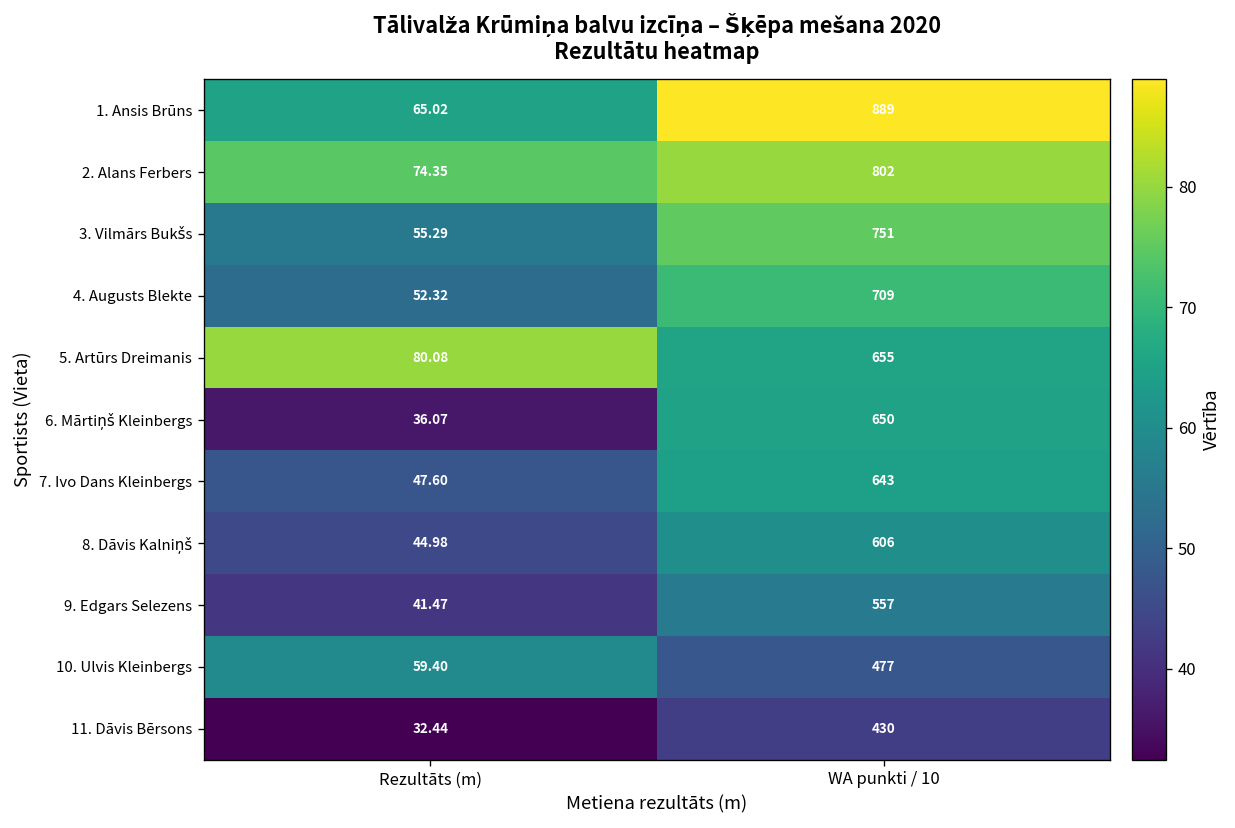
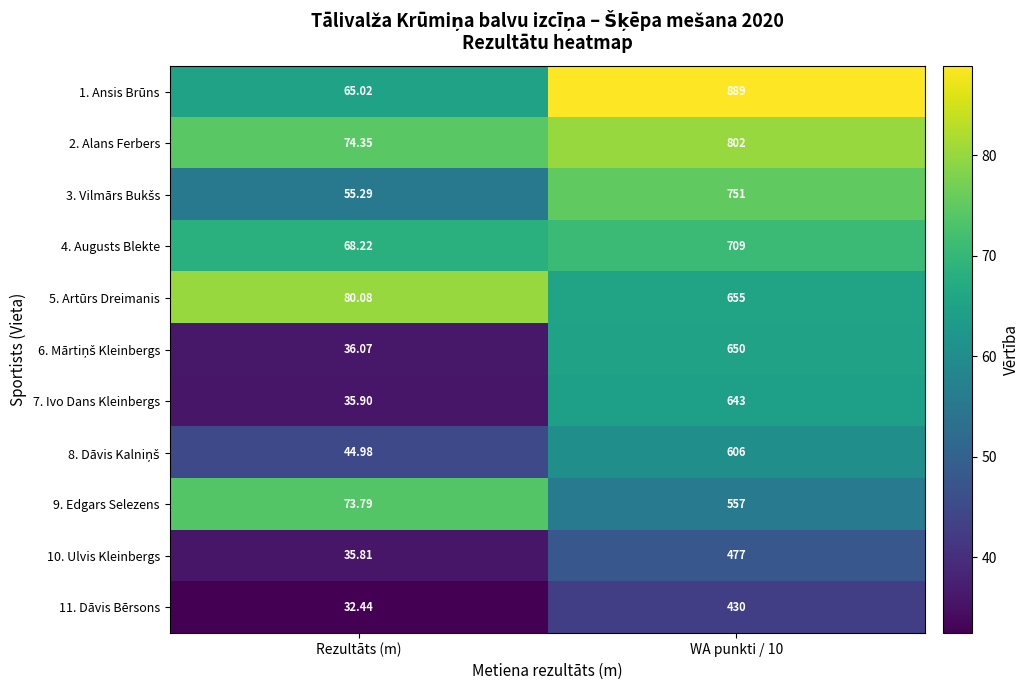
  {
    "1. Ansis Brūns": {
      "Rezultāts (m)": 65.02,
      "WA punkti / 10": 889
    },
    "2. Alans Ferbers": {
      "Rezultāts (m)": 74.35,
      "WA punkti / 10": 802
    },
    "3. Vilmārs Bukšs": {
      "Rezultāts (m)": 55.29,
      "WA punkti / 10": 751
    },
    "4. Augusts Blekte": {
-     "Rezultāts (m)": 52.32,
+     "Rezultāts (m)": 68.22,
      "WA punkti / 10": 709
    },
    "5. Artūrs Dreimanis": {
      "Rezultāts (m)": 80.08,
      "WA punkti / 10": 655
    },
    "6. Mārtiņš Kleinbergs": {
      "Rezultāts (m)": 36.07,
      "WA punkti / 10": 650
    },
    "7. Ivo Dans Kleinbergs": {
-     "Rezultāts (m)": 47.60,
+     "Rezultāts (m)": 35.90,
      "WA punkti / 10": 643
    },
    "8. Dāvis Kalniņš": {
      "Rezultāts (m)": 44.98,
      "WA punkti / 10": 606
    },
    "9. Edgars Selezens": {
-     "Rezultāts (m)": 41.47,
+     "Rezultāts (m)": 73.79,
      "WA punkti / 10": 557
    },
    "10. Ulvis Kleinbergs": {
-     "Rezultāts (m)": 59.40,
+     "Rezultāts (m)": 35.81,
      "WA punkti / 10": 477
    },
    "11. Dāvis Bērsons": {
      "Rezultāts (m)": 32.44,
      "WA punkti / 10": 430
    }
  }
